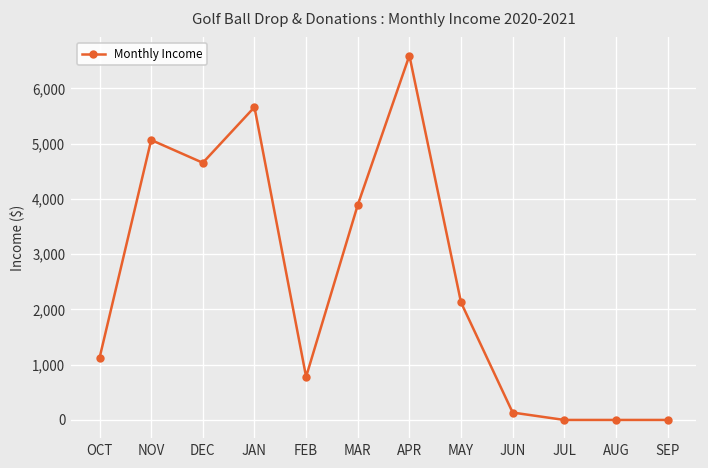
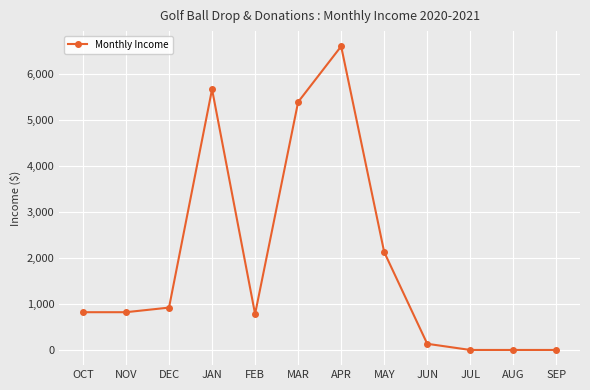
  {
-   "OCT": "1,100",
-   "NOV": "5,100",
-   "DEC": "4,700",
+   "OCT": "800",
+   "NOV": "800",
+   "DEC": "900",
    "JAN": "5,700",
    "FEB": "800",
-   "MAR": "3,900",
+   "MAR": "5,400",
    "APR": "6,600",
    "MAY": "2,100",
    "JUN": "100",
    "JUL": "0",
    "AUG": "0",
    "SEP": "0"
  }
